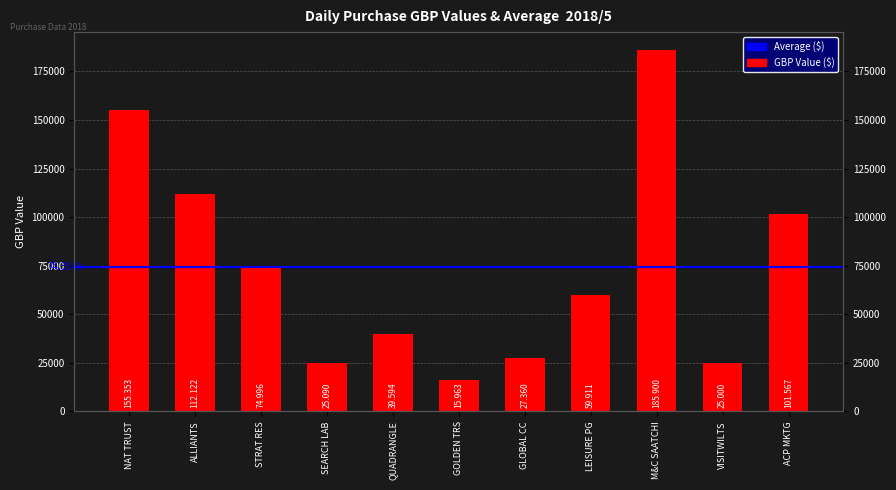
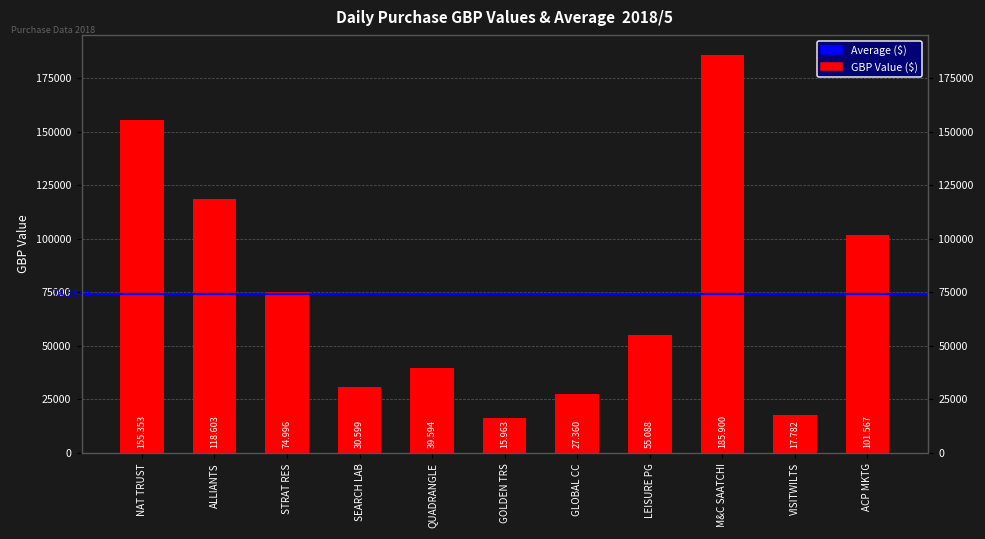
  {
-   "ALLIANTS": 112.122,
-   "SEARCH LAB": 25.090,
-   "LEISURE PG": 59.911,
-   "VISITWILTS": 25.000
+   "ALLIANTS": 118.603,
+   "SEARCH LAB": 30.599,
+   "LEISURE PG": 55.088,
+   "VISITWILTS": 17.782
  }
